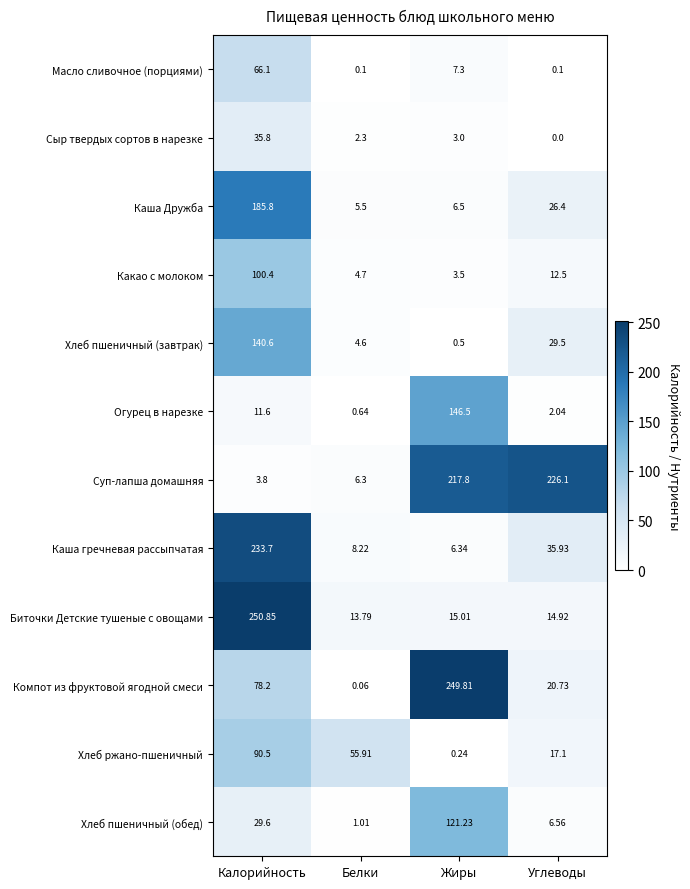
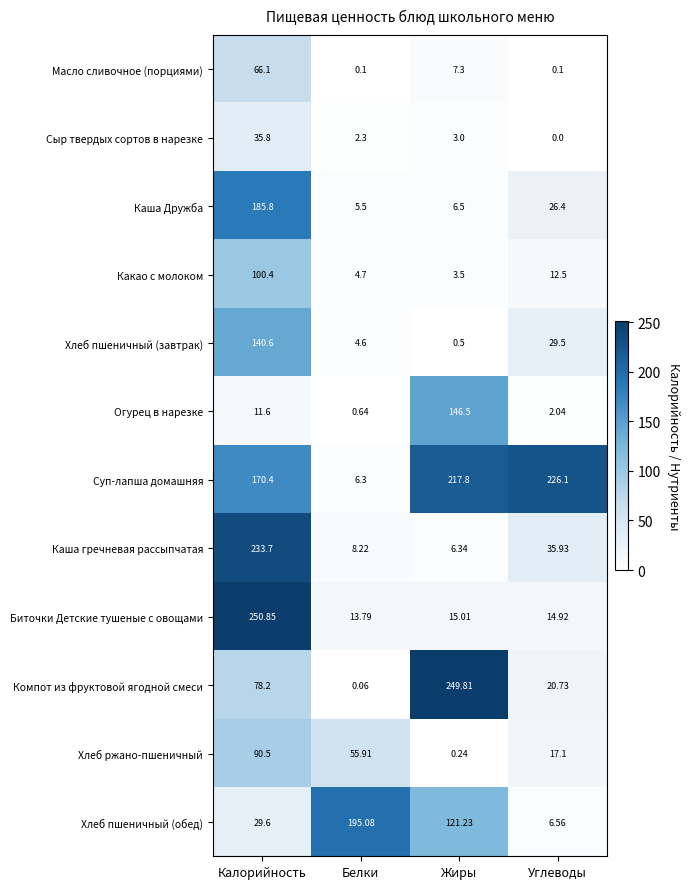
  {
    "Масло сливочное (порциями)": {
      "Калорийность": 66.1,
      "Белки": 0.1,
      "Жиры": 7.3,
      "Углеводы": 0.1
    },
    "Сыр твердых сортов в нарезке": {
      "Калорийность": 35.8,
      "Белки": 2.3,
      "Жиры": 3.0,
      "Углеводы": 0.0
    },
    "Каша Дружба": {
      "Калорийность": 185.8,
      "Белки": 5.5,
      "Жиры": 6.5,
      "Углеводы": 26.4
    },
    "Какао с молоком": {
      "Калорийность": 100.4,
      "Белки": 4.7,
      "Жиры": 3.5,
      "Углеводы": 12.5
    },
    "Хлеб пшеничный (завтрак)": {
      "Калорийность": 140.6,
      "Белки": 4.6,
      "Жиры": 0.5,
      "Углеводы": 29.5
    },
    "Огурец в нарезке": {
      "Калорийность": 11.6,
      "Белки": 0.64,
      "Жиры": 146.5,
      "Углеводы": 2.04
    },
    "Суп-лапша домашняя": {
-     "Калорийность": 3.8,
+     "Калорийность": 170.4,
      "Белки": 6.3,
      "Жиры": 217.8,
      "Углеводы": 226.1
    },
    "Каша гречневая рассыпчатая": {
      "Калорийность": 233.7,
      "Белки": 8.22,
      "Жиры": 6.34,
      "Углеводы": 35.93
    },
    "Биточки Детские тушеные с овощами": {
      "Калорийность": 250.85,
      "Белки": 13.79,
      "Жиры": 15.01,
      "Углеводы": 14.92
    },
    "Компот из фруктовой ягодной смеси": {
      "Калорийность": 78.2,
      "Белки": 0.06,
      "Жиры": 249.81,
      "Углеводы": 20.73
    },
    "Хлеб ржано-пшеничный": {
      "Калорийность": 90.5,
      "Белки": 55.91,
      "Жиры": 0.24,
      "Углеводы": 17.1
    },
    "Хлеб пшеничный (обед)": {
      "Калорийность": 29.6,
-     "Белки": 1.01,
+     "Белки": 195.08,
      "Жиры": 121.23,
      "Углеводы": 6.56
    }
  }
